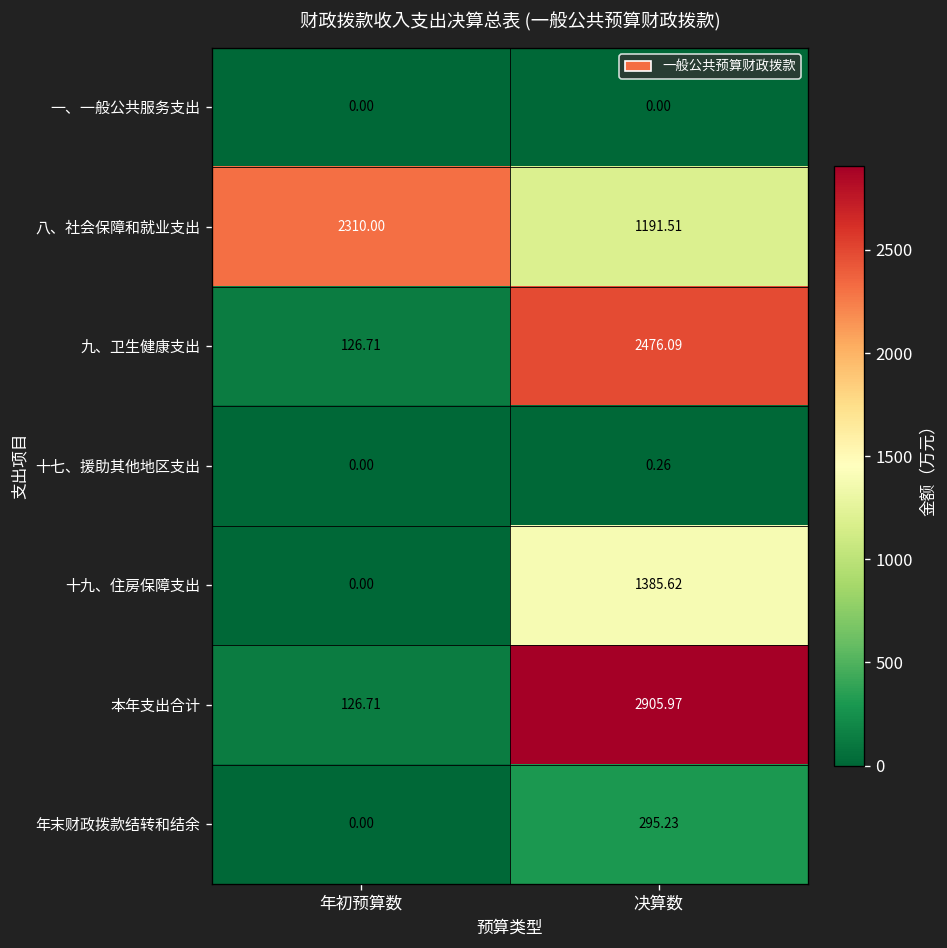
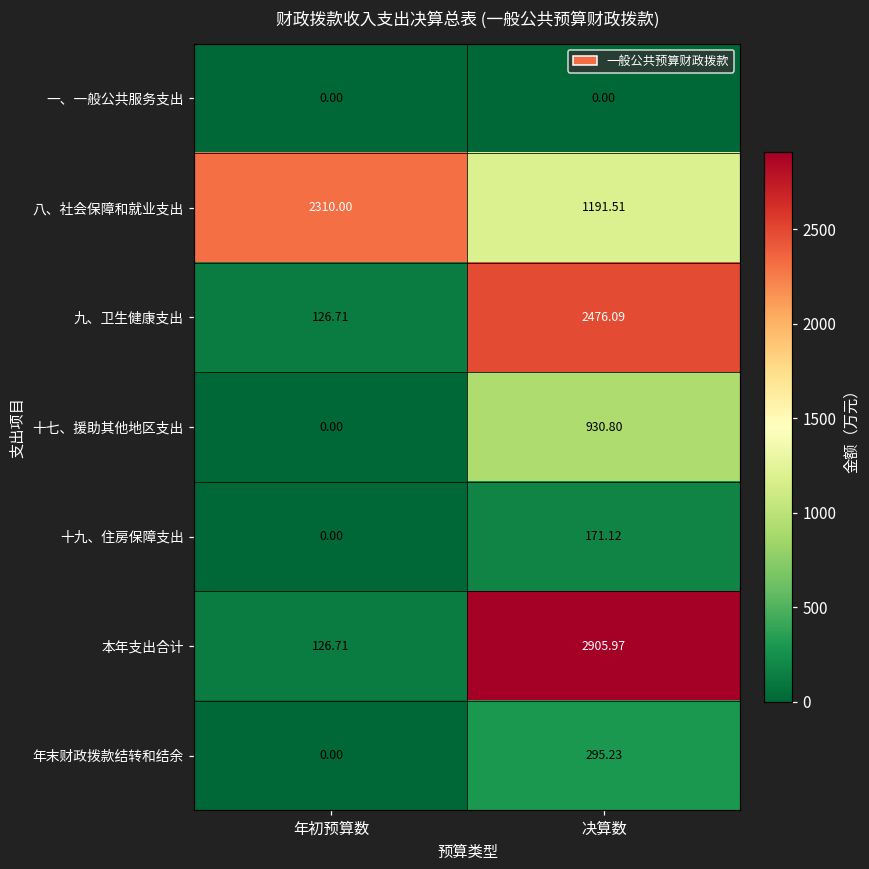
  {
    "一、一般公共服务支出": {
      "年初预算数": 0.00,
      "决算数": 0.00
    },
    "八、社会保障和就业支出": {
      "年初预算数": 2310.00,
      "决算数": 1191.51
    },
    "九、卫生健康支出": {
      "年初预算数": 126.71,
      "决算数": 2476.09
    },
    "十七、援助其他地区支出": {
      "年初预算数": 0.00,
-     "决算数": 0.26
+     "决算数": 930.80
    },
    "十九、住房保障支出": {
      "年初预算数": 0.00,
-     "决算数": 1385.62
+     "决算数": 171.12
    },
    "本年支出合计": {
      "年初预算数": 126.71,
      "决算数": 2905.97
    },
    "年末财政拨款结转和结余": {
      "年初预算数": 0.00,
      "决算数": 295.23
    }
  }
